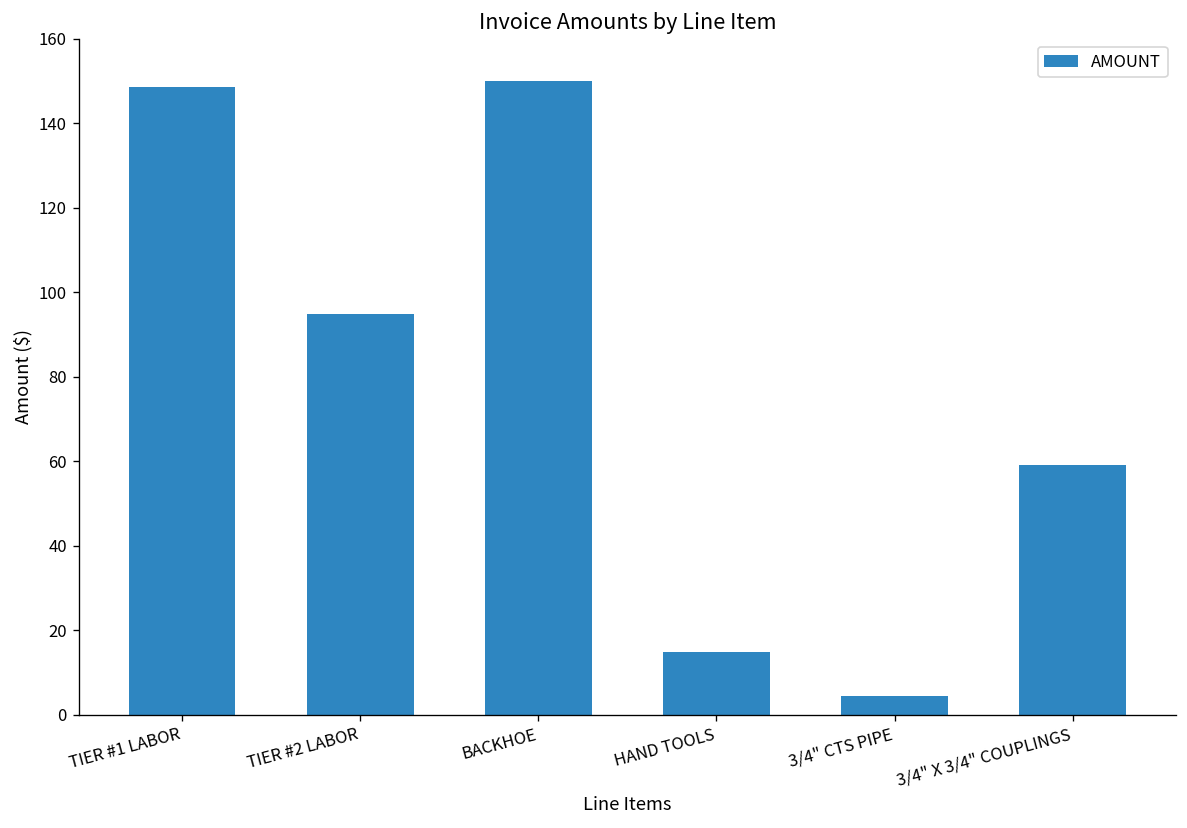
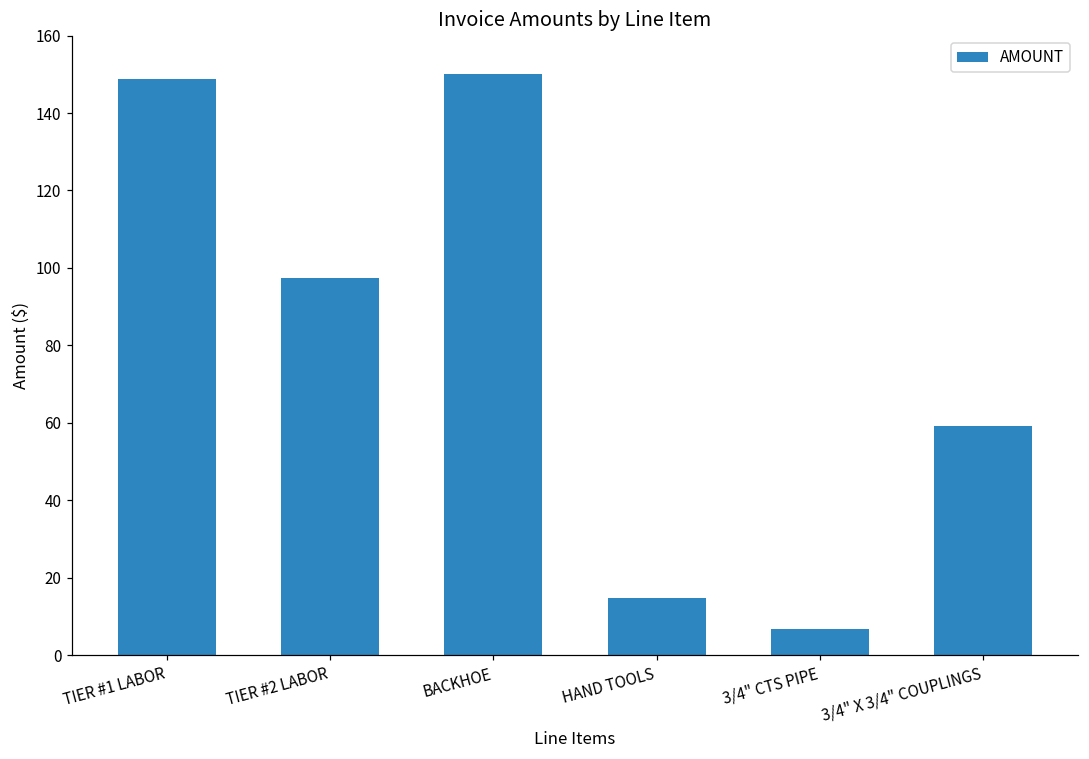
  {
    "TIER #1 LABOR": 149,
-   "TIER #2 LABOR": 95,
+   "TIER #2 LABOR": 98,
    "BACKHOE": 150,
    "HAND TOOLS": 15,
-   "3/4\" CTS PIPE": 4,
+   "3/4\" CTS PIPE": 7,
    "3/4\" X 3/4\" COUPLINGS": 59
  }
